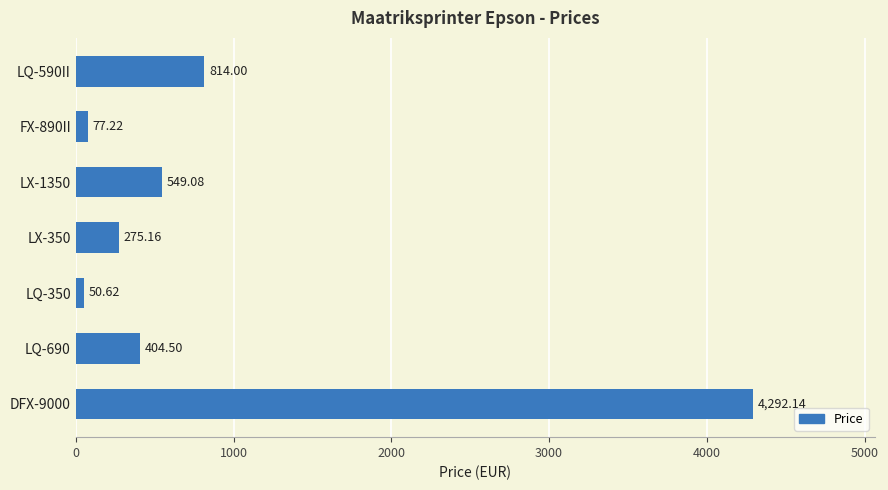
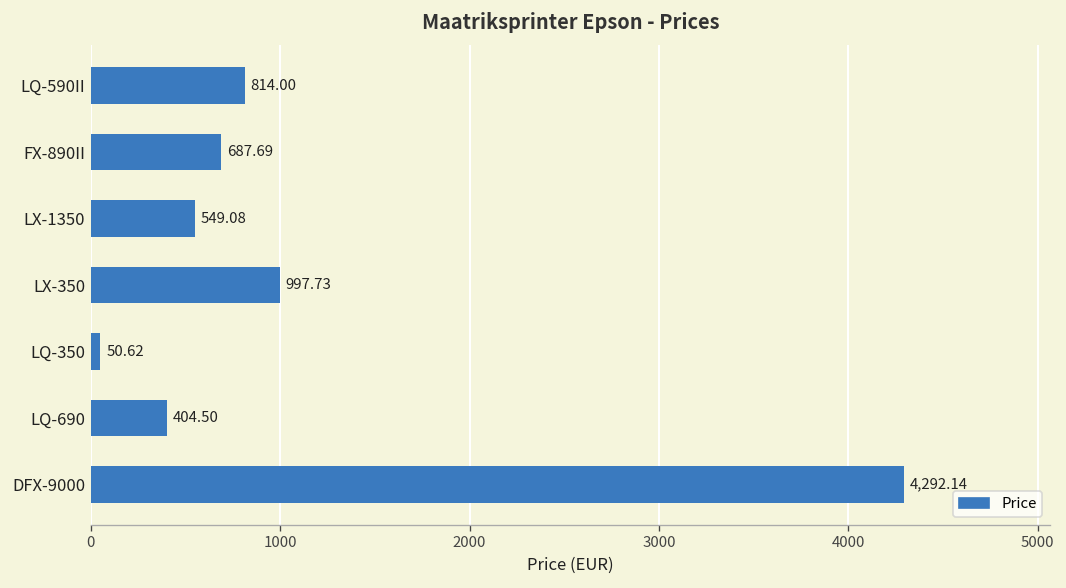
  {
    "LQ-590II": 814.00,
-   "FX-890II": 77.22,
+   "FX-890II": 687.69,
    "LX-1350": 549.08,
-   "LX-350": 275.16,
+   "LX-350": 997.73,
    "LQ-350": 50.62,
    "LQ-690": 404.50
  }
